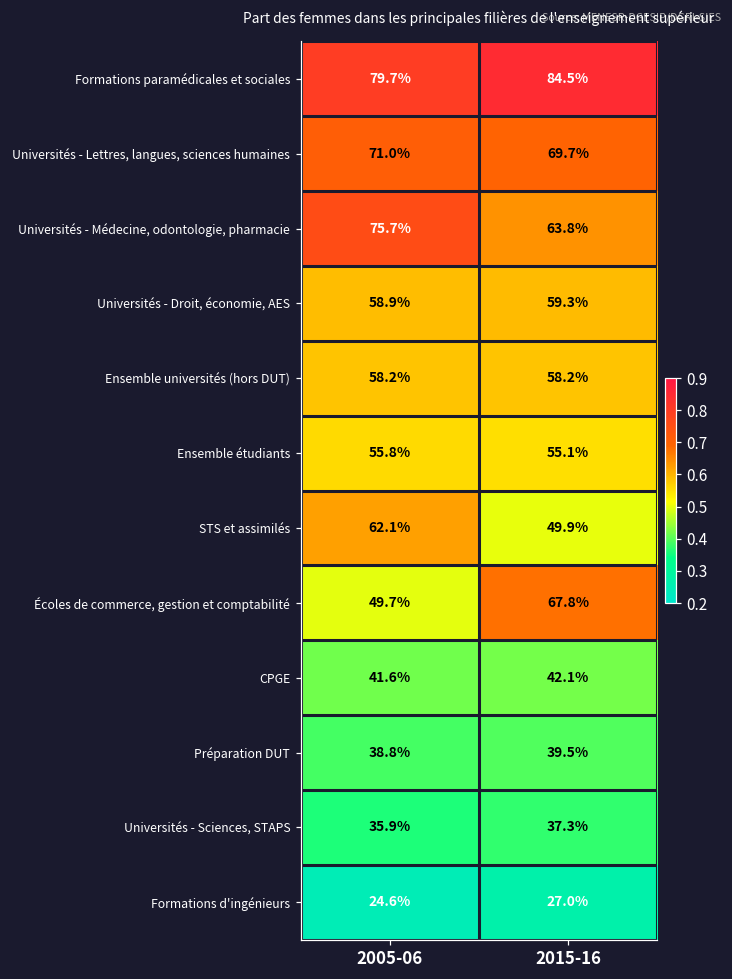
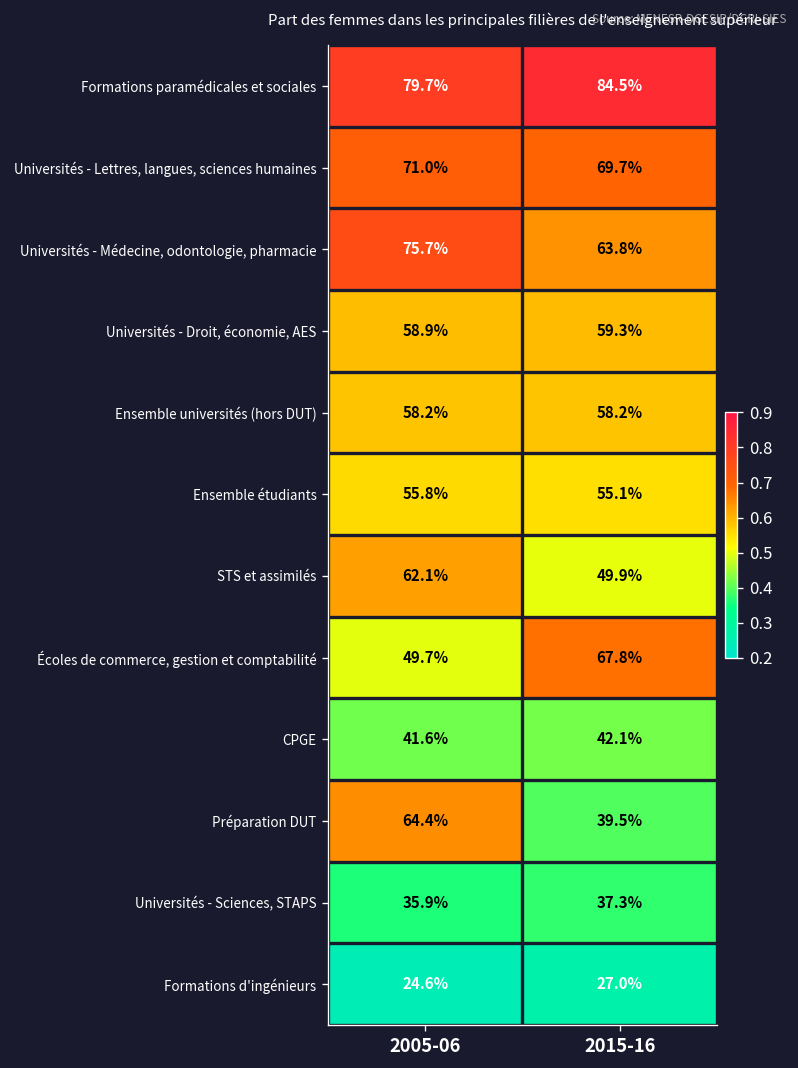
  {
    "Formations paramédicales et sociales": {
      "2005-06": "79.7%",
      "2015-16": "84.5%"
    },
    "Universités - Lettres, langues, sciences humaines": {
      "2005-06": "71.0%",
      "2015-16": "69.7%"
    },
    "Universités - Médecine, odontologie, pharmacie": {
      "2005-06": "75.7%",
      "2015-16": "63.8%"
    },
    "Universités - Droit, économie, AES": {
      "2005-06": "58.9%",
      "2015-16": "59.3%"
    },
    "Ensemble universités (hors DUT)": {
      "2005-06": "58.2%",
      "2015-16": "58.2%"
    },
    "Ensemble étudiants": {
      "2005-06": "55.8%",
      "2015-16": "55.1%"
    },
    "STS et assimilés": {
      "2005-06": "62.1%",
      "2015-16": "49.9%"
    },
    "Écoles de commerce, gestion et comptabilité": {
      "2005-06": "49.7%",
      "2015-16": "67.8%"
    },
    "CPGE": {
      "2005-06": "41.6%",
      "2015-16": "42.1%"
    },
    "Préparation DUT": {
-     "2005-06": "38.8%",
+     "2005-06": "64.4%",
      "2015-16": "39.5%"
    },
    "Universités - Sciences, STAPS": {
      "2005-06": "35.9%",
      "2015-16": "37.3%"
    },
    "Formations d'ingénieurs": {
      "2005-06": "24.6%",
      "2015-16": "27.0%"
    }
  }
